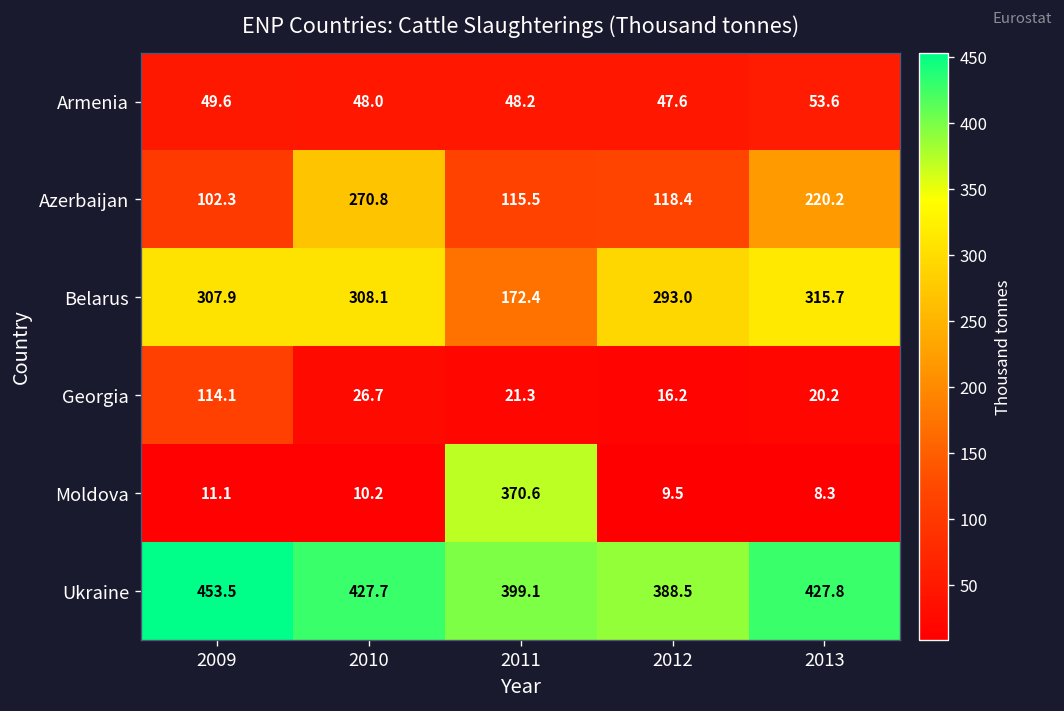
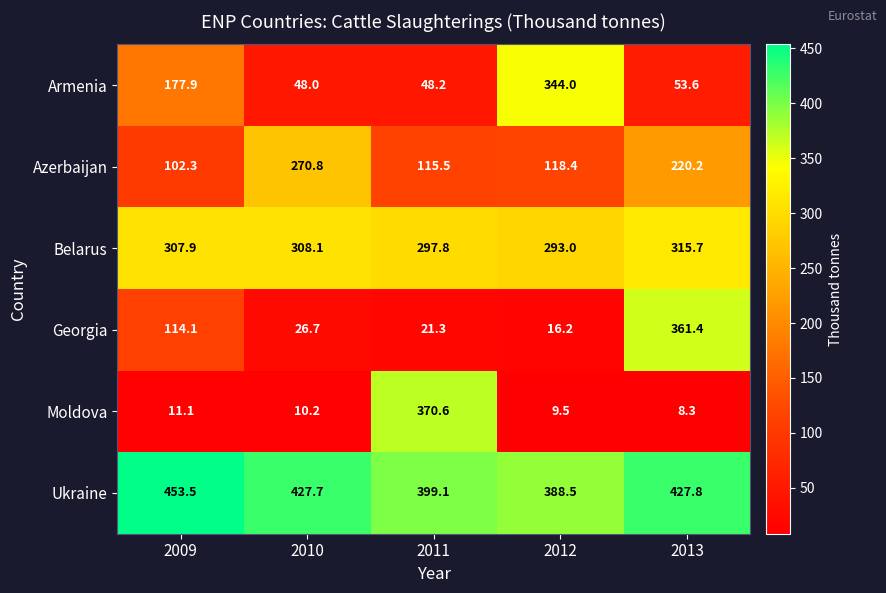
  {
    "Armenia": {
-     "2009": 49.6,
+     "2009": 177.9,
      "2010": 48.0,
      "2011": 48.2,
-     "2012": 47.6,
+     "2012": 344.0,
      "2013": 53.6
    },
    "Azerbaijan": {
      "2009": 102.3,
      "2010": 270.8,
      "2011": 115.5,
      "2012": 118.4,
      "2013": 220.2
    },
    "Belarus": {
      "2009": 307.9,
      "2010": 308.1,
-     "2011": 172.4,
+     "2011": 297.8,
      "2012": 293.0,
      "2013": 315.7
    },
    "Georgia": {
      "2009": 114.1,
      "2010": 26.7,
      "2011": 21.3,
      "2012": 16.2,
-     "2013": 20.2
+     "2013": 361.4
    },
    "Moldova": {
      "2009": 11.1,
      "2010": 10.2,
      "2011": 370.6,
      "2012": 9.5,
      "2013": 8.3
    },
    "Ukraine": {
      "2009": 453.5,
      "2010": 427.7,
      "2011": 399.1,
      "2012": 388.5,
      "2013": 427.8
    }
  }
